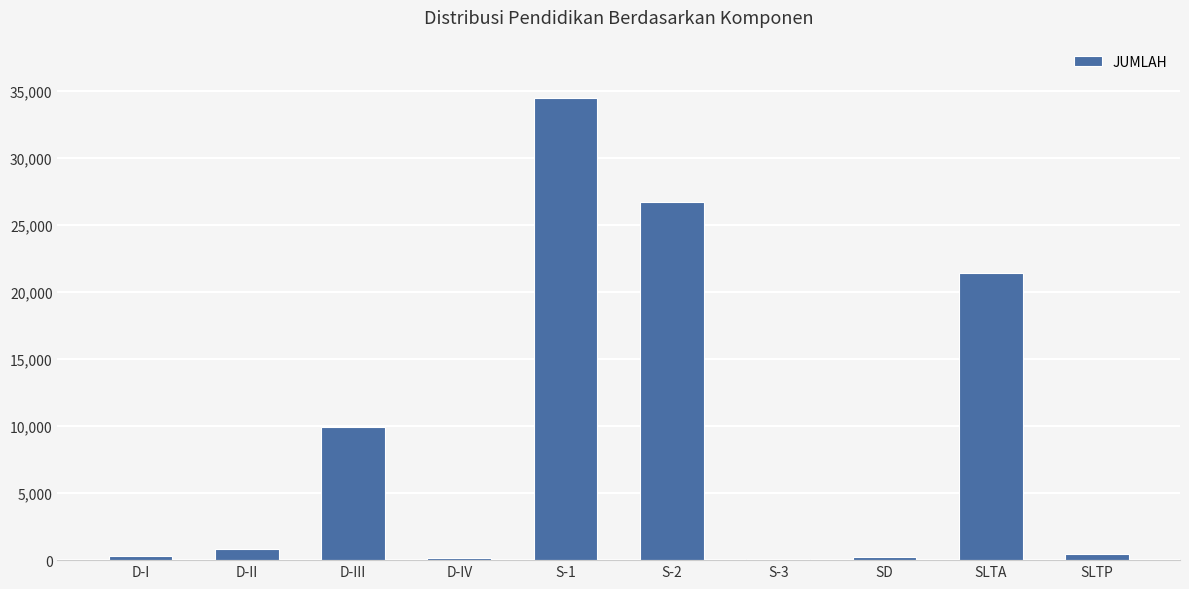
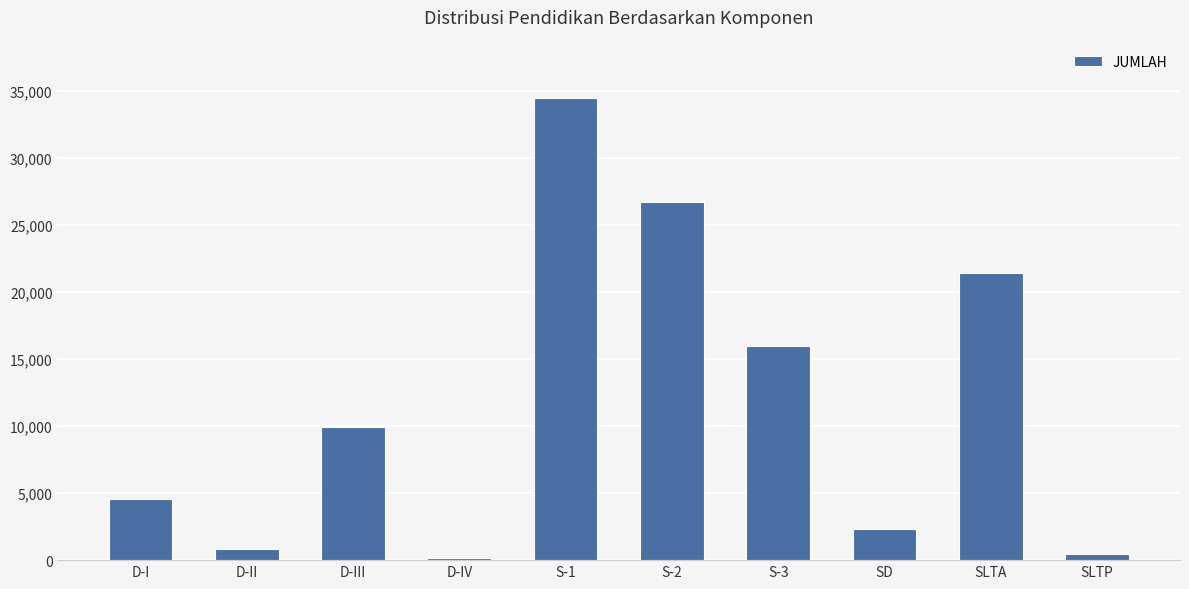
  {
-   "D-I": "300",
+   "D-I": "4,600",
    "D-II": "900",
    "D-III": "9,900",
    "S-1": "34,500",
    "S-2": "26,700",
-   "S-3": "100",
-   "SD": "200",
+   "S-3": "16,000",
+   "SD": "2,300",
    "SLTA": "21,400",
    "SLTP": "500"
  }
